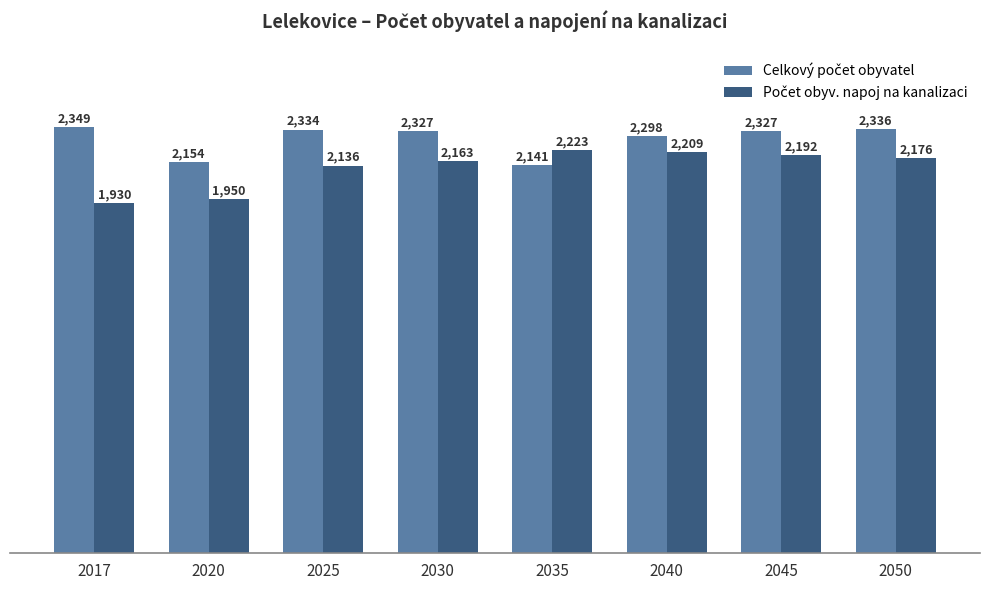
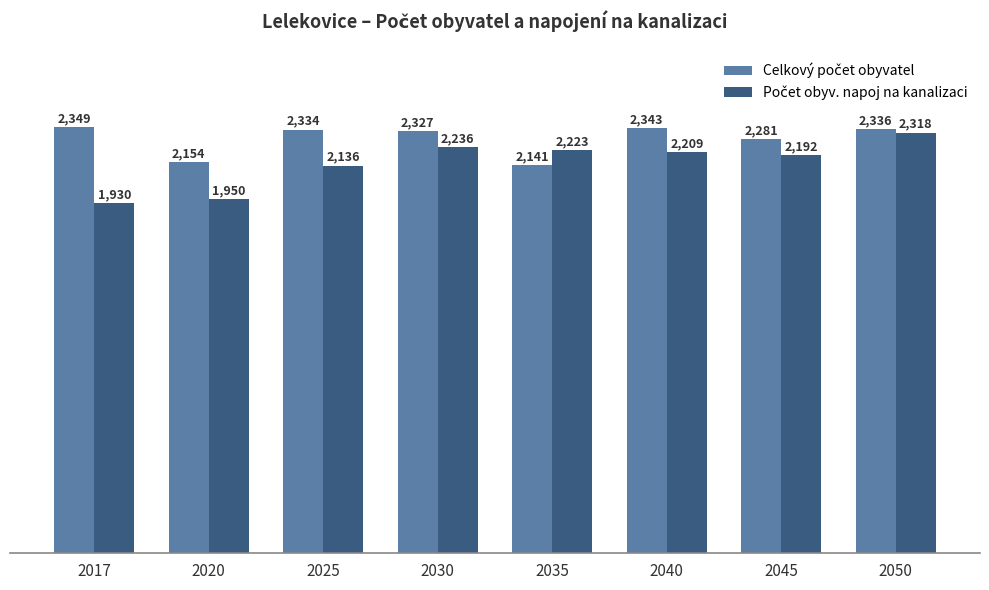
  {
    "Celkový počet obyvatel": {
      "2017": "2,349",
      "2020": "2,154",
      "2025": "2,334",
      "2030": "2,327",
      "2035": "2,141",
-     "2040": "2,298",
-     "2045": "2,327",
+     "2040": "2,343",
+     "2045": "2,281",
      "2050": "2,336"
    },
    "Počet obyv. napoj na kanalizaci": {
      "2017": "1,930",
      "2020": "1,950",
      "2025": "2,136",
-     "2030": "2,163",
+     "2030": "2,236",
      "2035": "2,223",
      "2040": "2,209",
      "2045": "2,192",
-     "2050": "2,176"
+     "2050": "2,318"
    }
  }
